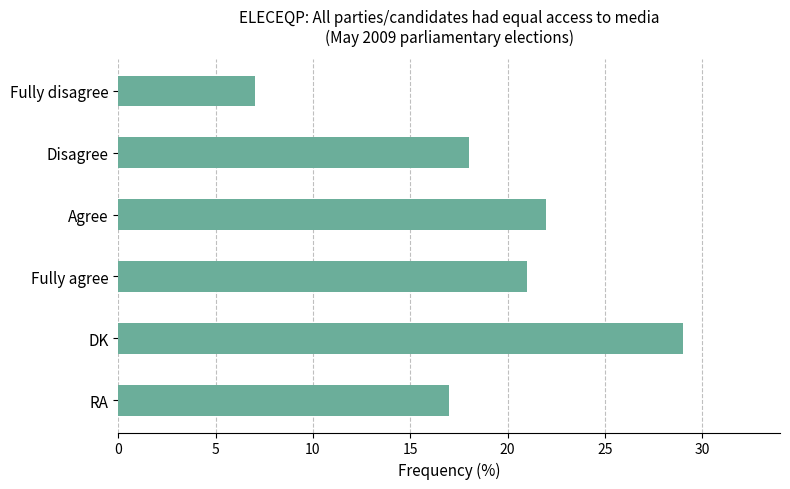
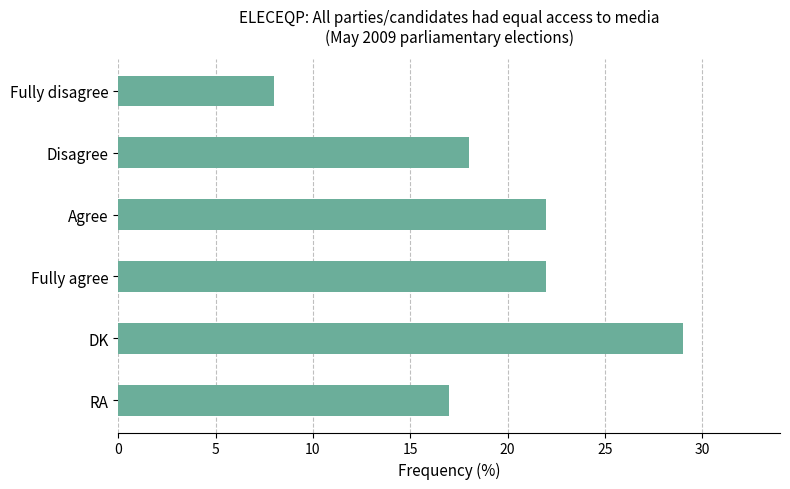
  {
-   "Fully disagree": 7,
+   "Fully disagree": 8,
    "Disagree": 18,
    "Agree": 22,
-   "Fully agree": 21,
+   "Fully agree": 22,
    "DK": 29,
    "RA": 17
  }
